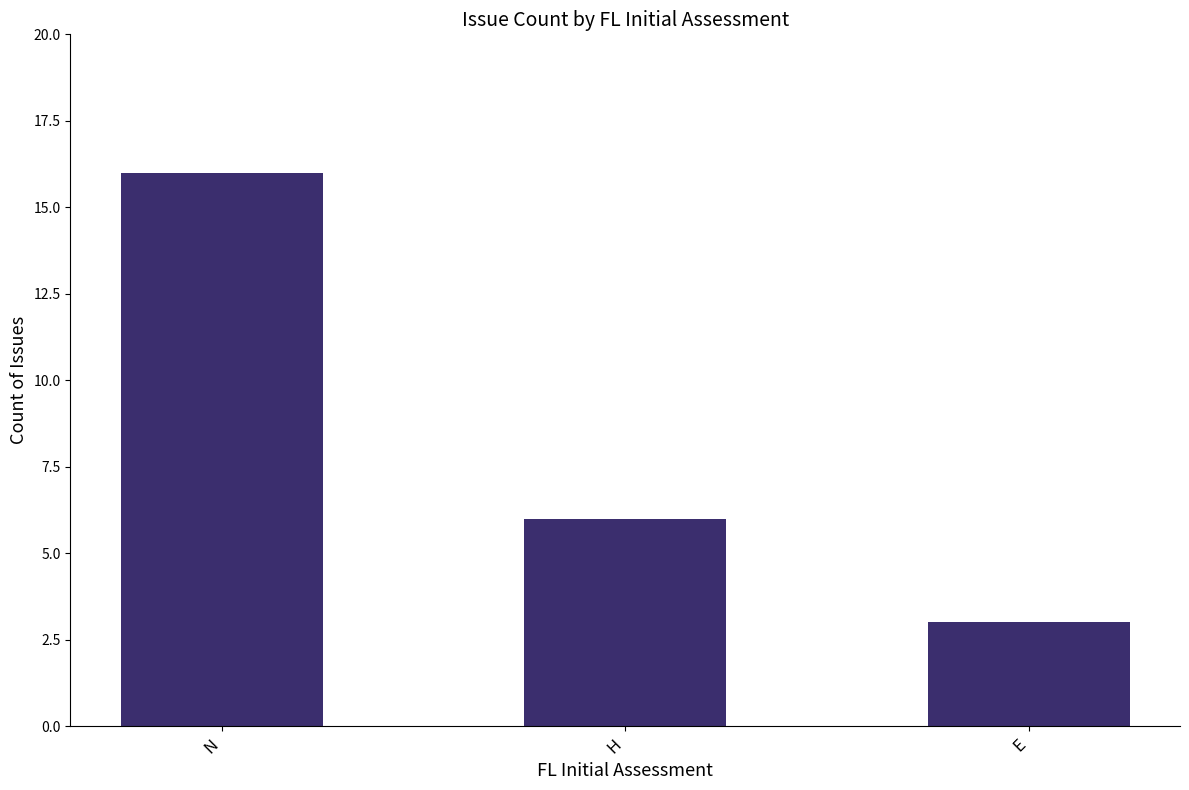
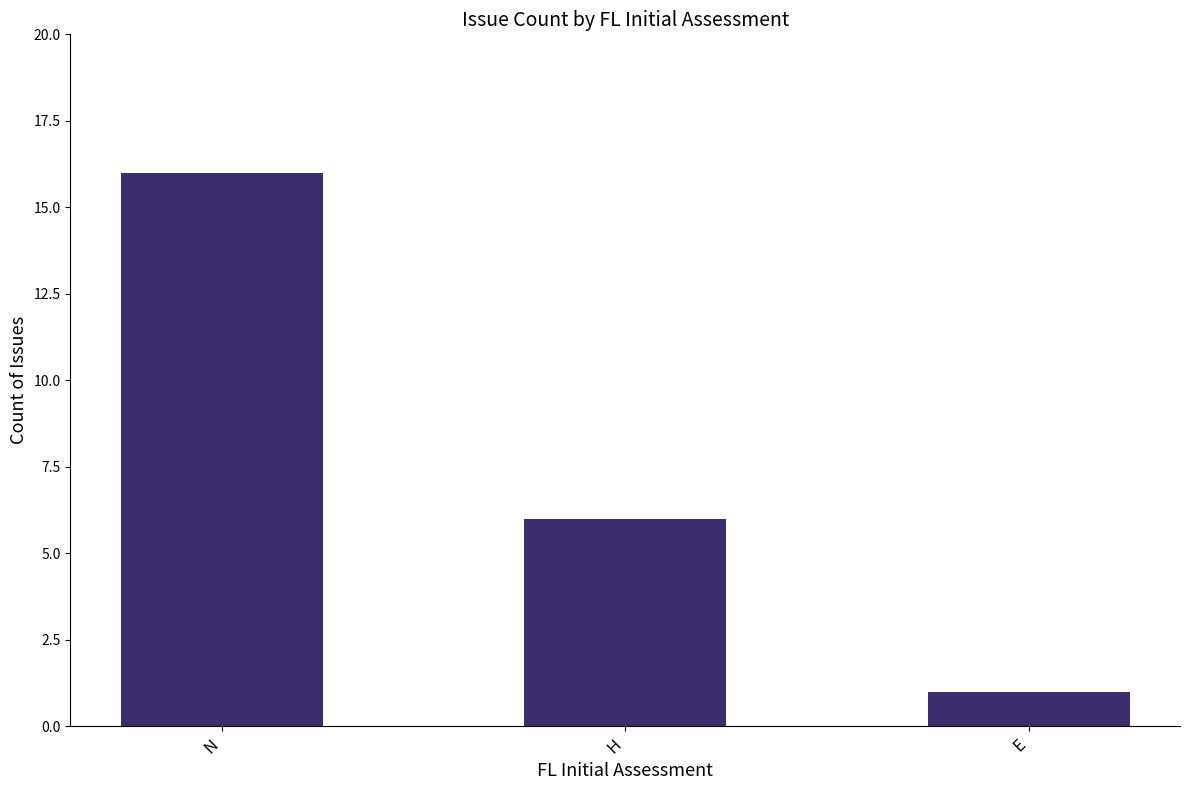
  {
    "N": 16,
    "H": 6,
-   "E": 3
+   "E": 1
  }
